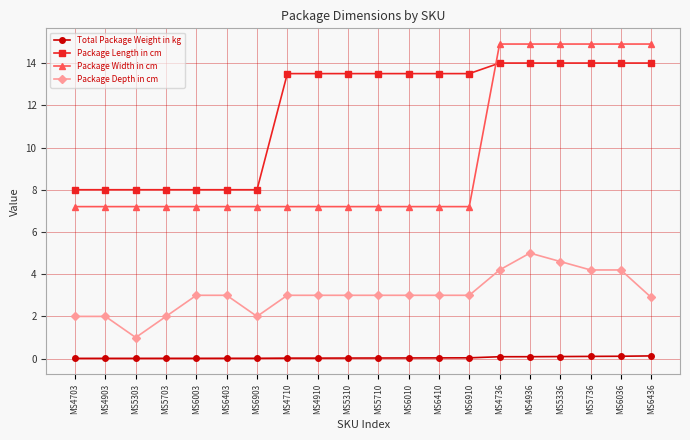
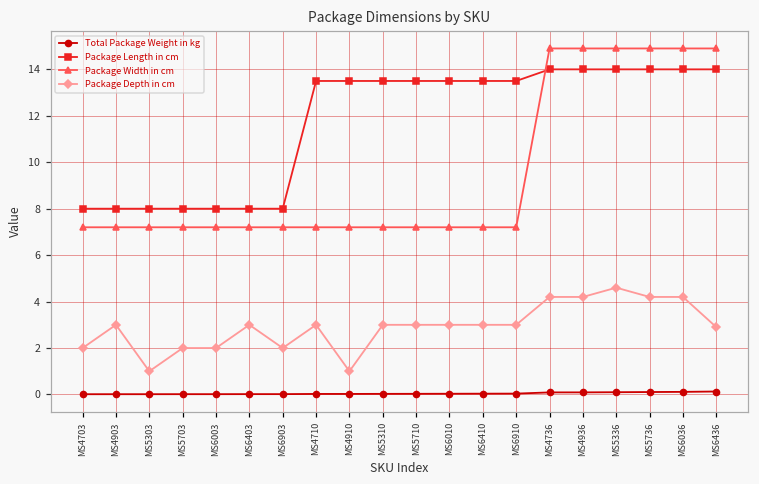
  {
    "Package Width in cm": {
      "MS4703": 7.2,
      "MS4903": 7.2,
      "MS5303": 7.2,
      "MS5703": 7.2,
      "MS6003": 7.2,
      "MS6403": 7.2,
      "MS6903": 7.2,
      "MS4710": 7.2,
      "MS4910": 7.2,
      "MS5310": 7.2,
      "MS5710": 7.2,
      "MS6010": 7.2,
      "MS6410": 7.2,
      "MS6910": 7.2,
      "MS4736": 14.9,
      "MS4936": 14.9,
      "MS5336": 14.9,
      "MS5736": 14.9,
      "MS6036": 14.9,
      "MS6436": 14.9
    },
    "Package Depth in cm": {
      "MS4703": 2.0,
-     "MS4903": 2,
+     "MS4903": 3,
      "MS5303": 1.0,
      "MS5703": 2.0,
-     "MS6003": 3,
+     "MS6003": 2,
      "MS6403": 3.0,
      "MS6903": 2.0,
      "MS4710": 3.0,
-     "MS4910": 3,
+     "MS4910": 1,
      "MS5310": 3.0,
      "MS5710": 3.0,
      "MS6010": 3.0,
      "MS6410": 3.0,
      "MS6910": 3.0,
      "MS4736": 4.2,
-     "MS4936": 5.0,
+     "MS4936": 4.2,
      "MS5336": 4.6,
      "MS5736": 4.2,
      "MS6036": 4.2,
      "MS6436": 2.9
    }
  }
